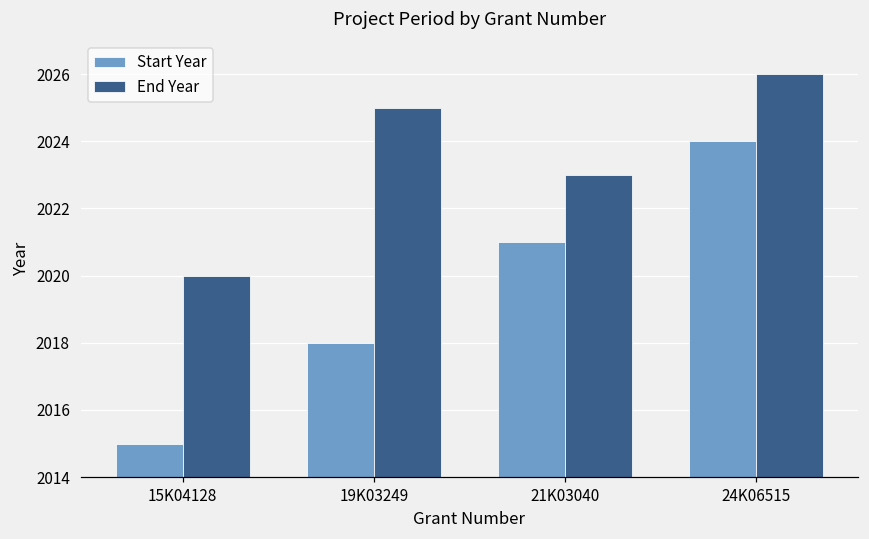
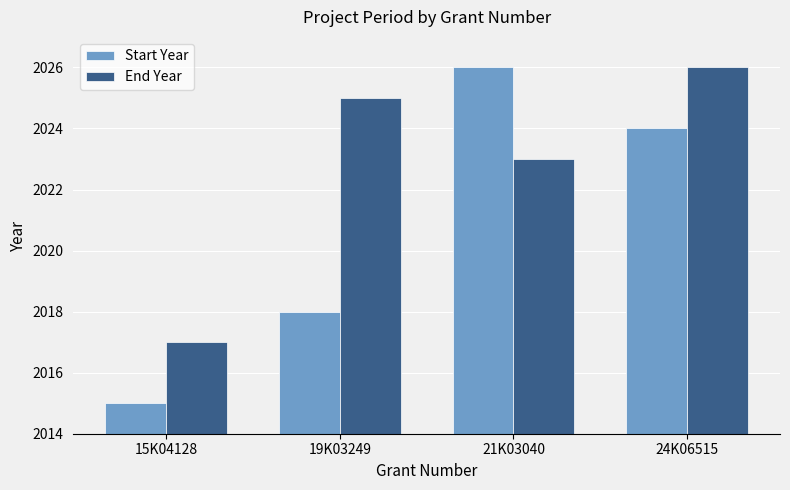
  {
    "Start Year": {
      "15K04128": 2015,
      "19K03249": 2018,
-     "21K03040": 2021,
+     "21K03040": 2026,
      "24K06515": 2024
    },
    "End Year": {
-     "15K04128": 2020,
+     "15K04128": 2017,
      "19K03249": 2025,
      "21K03040": 2023,
      "24K06515": 2026
    }
  }
